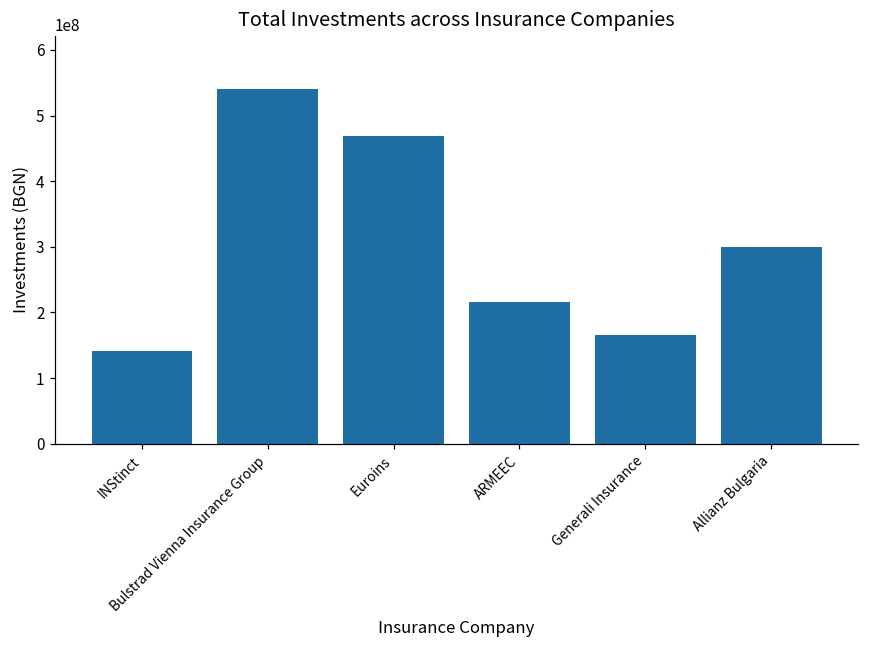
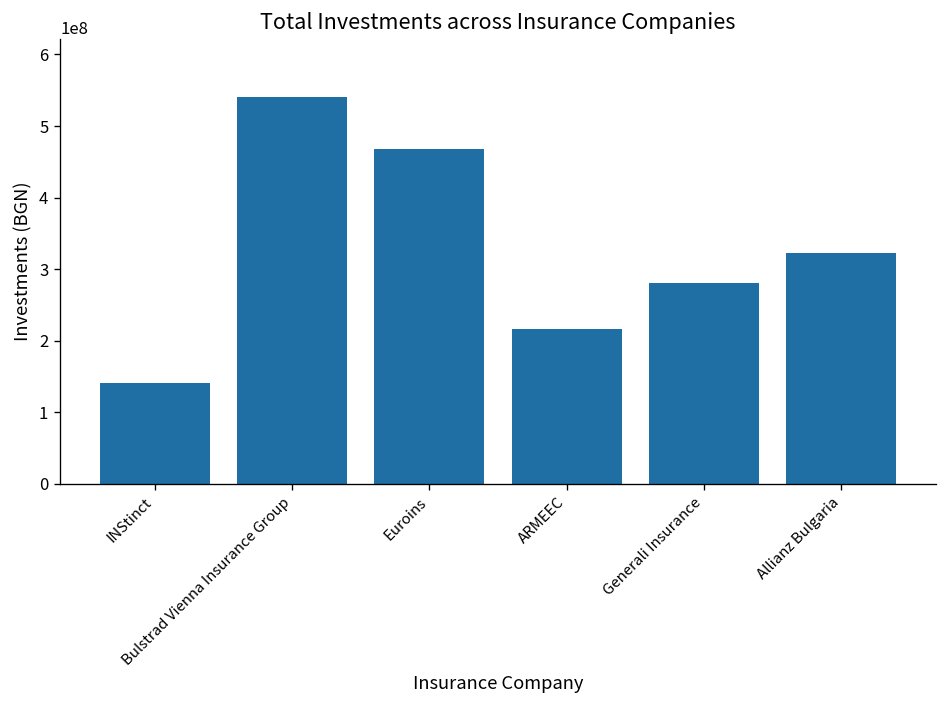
  {
    "INStinct": 140000000,
    "Bulstrad Vienna Insurance Group": 540000000,
    "Euroins": 470000000,
    "ARMEEC": 220000000,
-   "Generali Insurance": 160000000,
-   "Allianz Bulgaria": 300000000
+   "Generali Insurance": 280000000,
+   "Allianz Bulgaria": 320000000
  }
